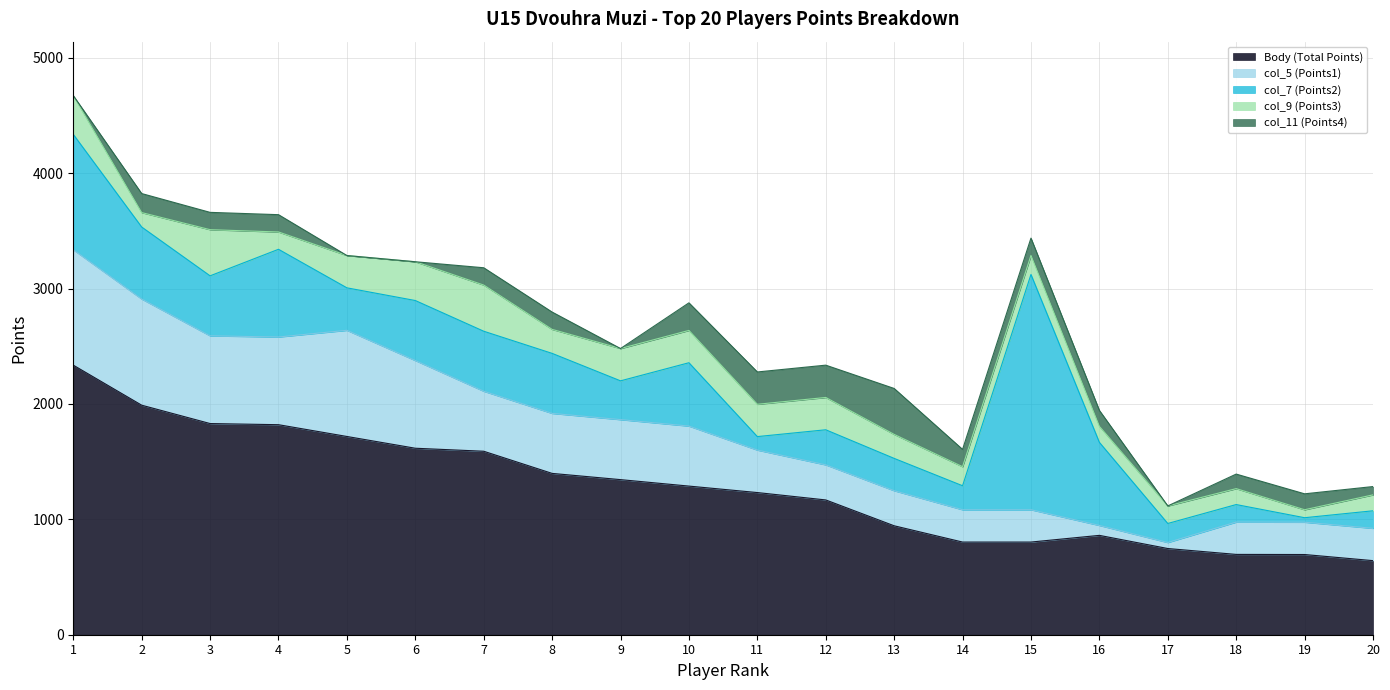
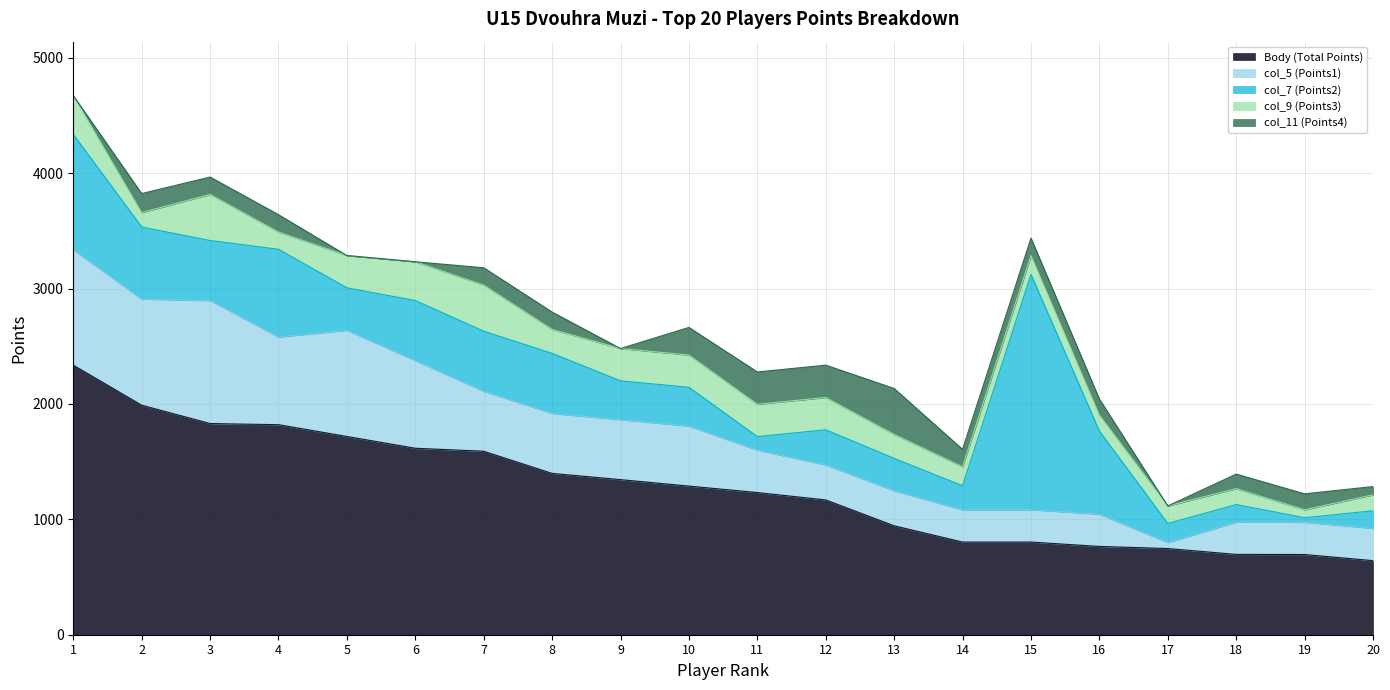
  {
    "Body (Total Points)": {
      "1": 2340,
      "2": 1990,
      "3": 1830,
      "4": 1820,
      "5": 1720,
      "6": 1620,
      "7": 1590,
      "8": 1400,
      "9": 1340,
      "10": 1290,
      "11": 1230,
      "12": 1170,
      "13": 940,
      "14": 800,
      "15": 800,
-     "16": 860,
+     "16": 770,
      "17": 750,
      "18": 700,
      "19": 700,
      "20": 640
    },
    "col_5 (Points1)": {
      "1": 1000,
      "2": 920,
-     "3": 760,
+     "3": 1070,
      "4": 760,
      "5": 920,
      "6": 760,
      "7": 520,
      "8": 520,
      "9": 520,
      "10": 520,
      "11": 370,
      "12": 300,
      "13": 300,
      "14": 280,
      "15": 280,
-     "16": 90,
+     "16": 280,
      "17": 50,
      "18": 280,
      "19": 280,
      "20": 280
    },
    "col_7 (Points2)": {
      "1": 1000,
      "2": 620,
      "3": 520,
      "4": 760,
      "5": 370,
      "6": 520,
      "7": 520,
      "8": 520,
      "9": 340,
-     "10": 550,
+     "10": 340,
      "11": 120,
      "12": 300,
      "13": 280,
      "14": 210,
      "15": 2040,
      "16": 720,
      "17": 170,
      "18": 150,
      "19": 40,
      "20": 150
    },
    "col_9 (Points3)": {
      "2": 130,
      "3": 400,
      "4": 150,
      "7": 400,
      "8": 210,
      "10": 280,
      "11": 280,
      "12": 280,
      "13": 210,
      "14": 170,
      "15": 170,
      "16": 140,
      "18": 140,
      "19": 70,
      "20": 140
    },
    "col_11 (Points4)": {
      "2": 170,
      "3": 150,
      "4": 150,
      "7": 150,
      "8": 150,
      "10": 240,
      "11": 280,
      "12": 280,
      "13": 400,
      "14": 150,
      "15": 150,
      "16": 140,
      "18": 130,
      "19": 140,
      "20": 70
    }
  }
